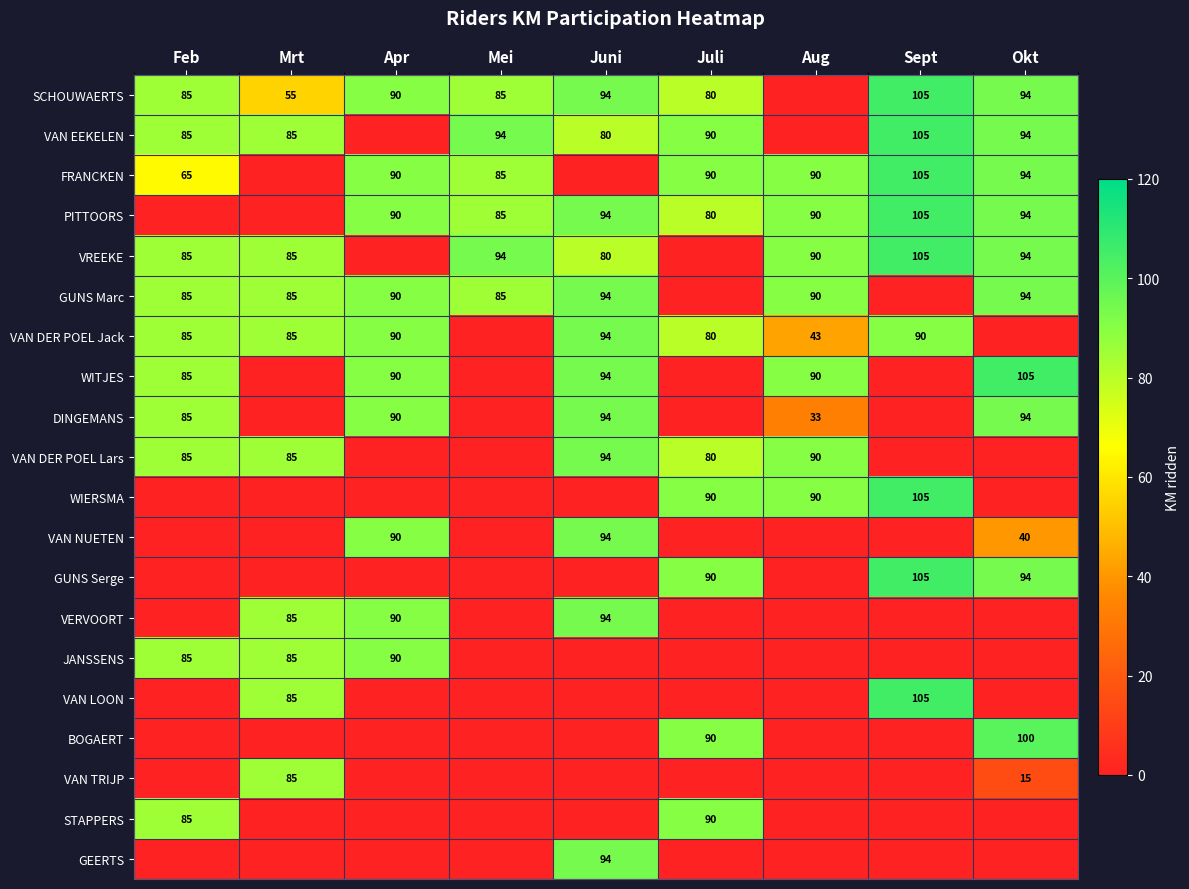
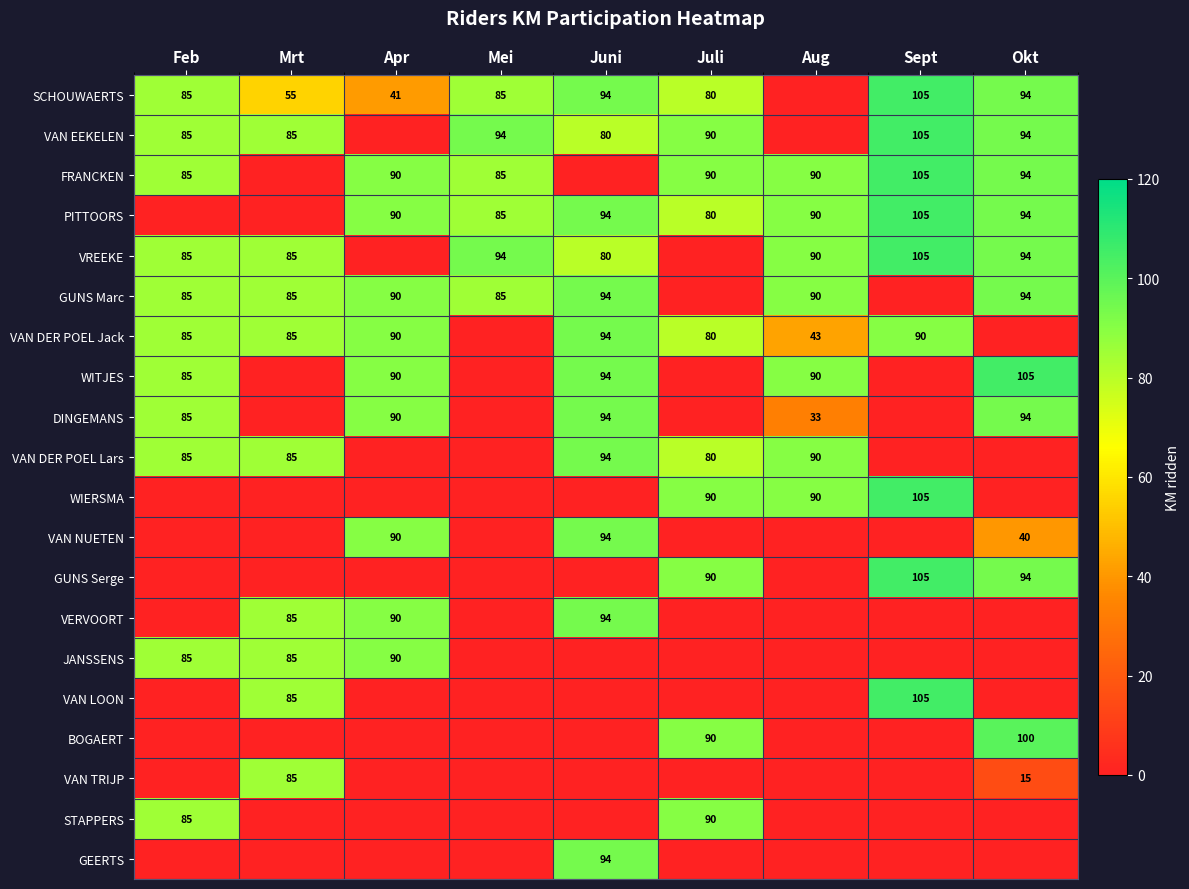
  {
    "SCHOUWAERTS": {
      "Feb": 85,
      "Mrt": 55,
-     "Apr": 90,
+     "Apr": 41,
      "Mei": 85,
      "Juni": 94,
      "Juli": 80,
      "Sept": 105,
      "Okt": 94
    },
    "VAN EEKELEN": {
      "Feb": 85,
      "Mrt": 85,
      "Mei": 94,
      "Juni": 80,
      "Juli": 90,
      "Sept": 105,
      "Okt": 94
    },
    "FRANCKEN": {
-     "Feb": 65,
+     "Feb": 85,
      "Apr": 90,
      "Mei": 85,
      "Juli": 90,
      "Aug": 90,
      "Sept": 105,
      "Okt": 94
    },
    "PITTOORS": {
      "Apr": 90,
      "Mei": 85,
      "Juni": 94,
      "Juli": 80,
      "Aug": 90,
      "Sept": 105,
      "Okt": 94
    },
    "VREEKE": {
      "Feb": 85,
      "Mrt": 85,
      "Mei": 94,
      "Juni": 80,
      "Aug": 90,
      "Sept": 105,
      "Okt": 94
    },
    "GUNS Marc": {
      "Feb": 85,
      "Mrt": 85,
      "Apr": 90,
      "Mei": 85,
      "Juni": 94,
      "Aug": 90,
      "Okt": 94
    },
    "VAN DER POEL Jack": {
      "Feb": 85,
      "Mrt": 85,
      "Apr": 90,
      "Juni": 94,
      "Juli": 80,
      "Aug": 43,
      "Sept": 90
    },
    "WITJES": {
      "Feb": 85,
      "Apr": 90,
      "Juni": 94,
      "Aug": 90,
      "Okt": 105
    },
    "DINGEMANS": {
      "Feb": 85,
      "Apr": 90,
      "Juni": 94,
      "Aug": 33,
      "Okt": 94
    },
    "VAN DER POEL Lars": {
      "Feb": 85,
      "Mrt": 85,
      "Juni": 94,
      "Juli": 80,
      "Aug": 90
    },
    "WIERSMA": {
      "Juli": 90,
      "Aug": 90,
      "Sept": 105
    },
    "VAN NUETEN": {
      "Apr": 90,
      "Juni": 94,
      "Okt": 40
    },
    "GUNS Serge": {
      "Juli": 90,
      "Sept": 105,
      "Okt": 94
    },
    "VERVOORT": {
      "Mrt": 85,
      "Apr": 90,
      "Juni": 94
    },
    "JANSSENS": {
      "Feb": 85,
      "Mrt": 85,
      "Apr": 90
    },
    "VAN LOON": {
      "Mrt": 85,
      "Sept": 105
    },
    "BOGAERT": {
      "Juli": 90,
      "Okt": 100
    },
    "VAN TRIJP": {
      "Mrt": 85,
      "Okt": 15
    },
    "STAPPERS": {
      "Feb": 85,
      "Juli": 90
    },
    "GEERTS": {
      "Juni": 94
    }
  }
